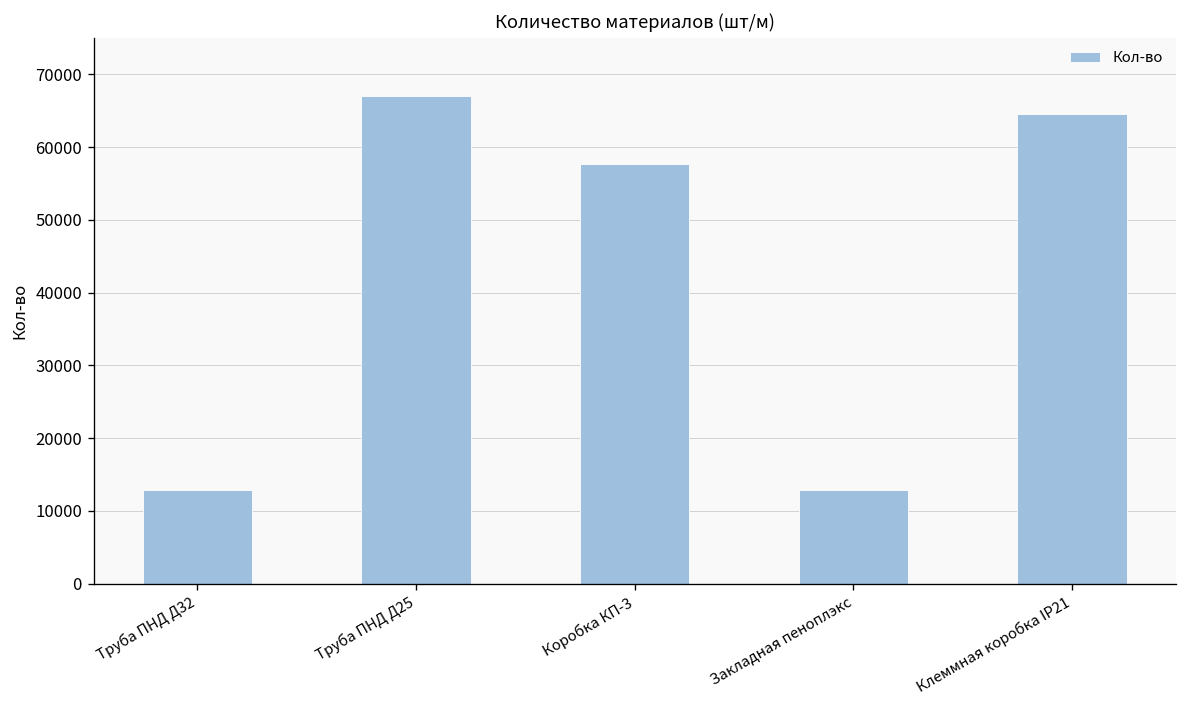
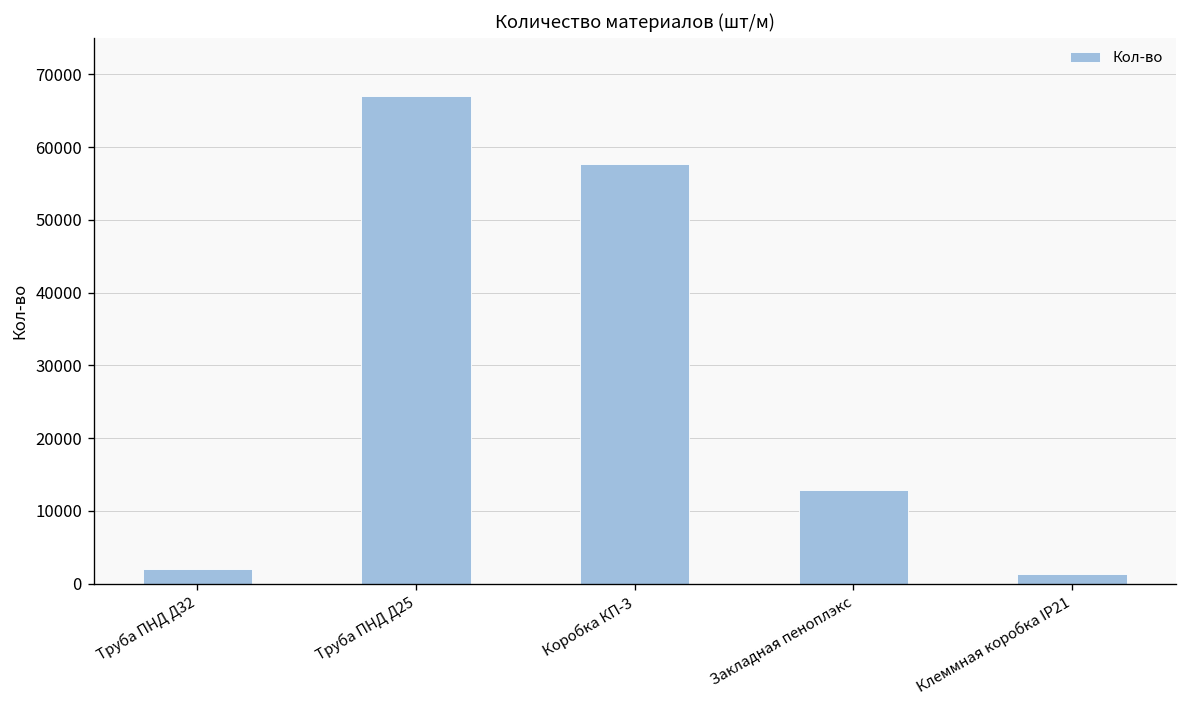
  {
-   "Труба ПНД Д32": 13000,
+   "Труба ПНД Д32": 2000,
    "Труба ПНД Д25": 67000,
    "Коробка КП-3": 58000,
    "Закладная пеноплэкс": 13000,
-   "Клеммная коробка IP21": 64000
+   "Клеммная коробка IP21": 1000
  }
